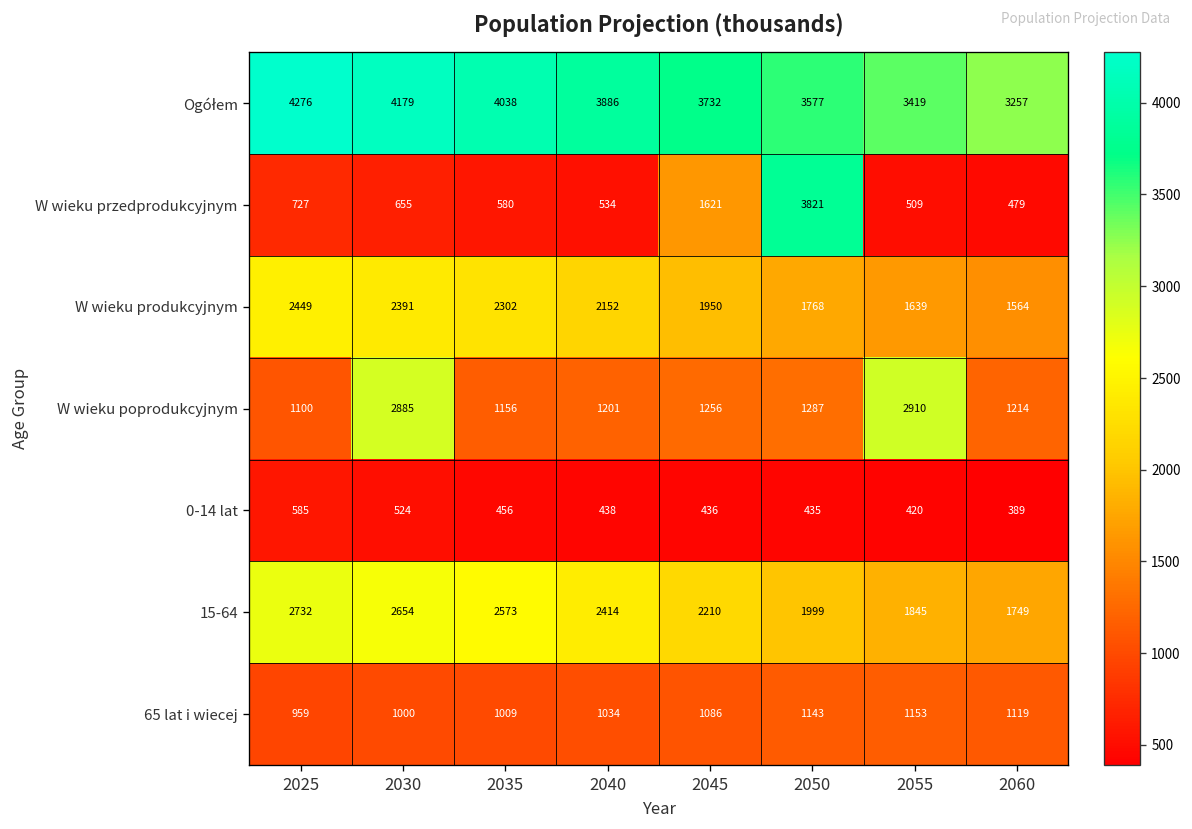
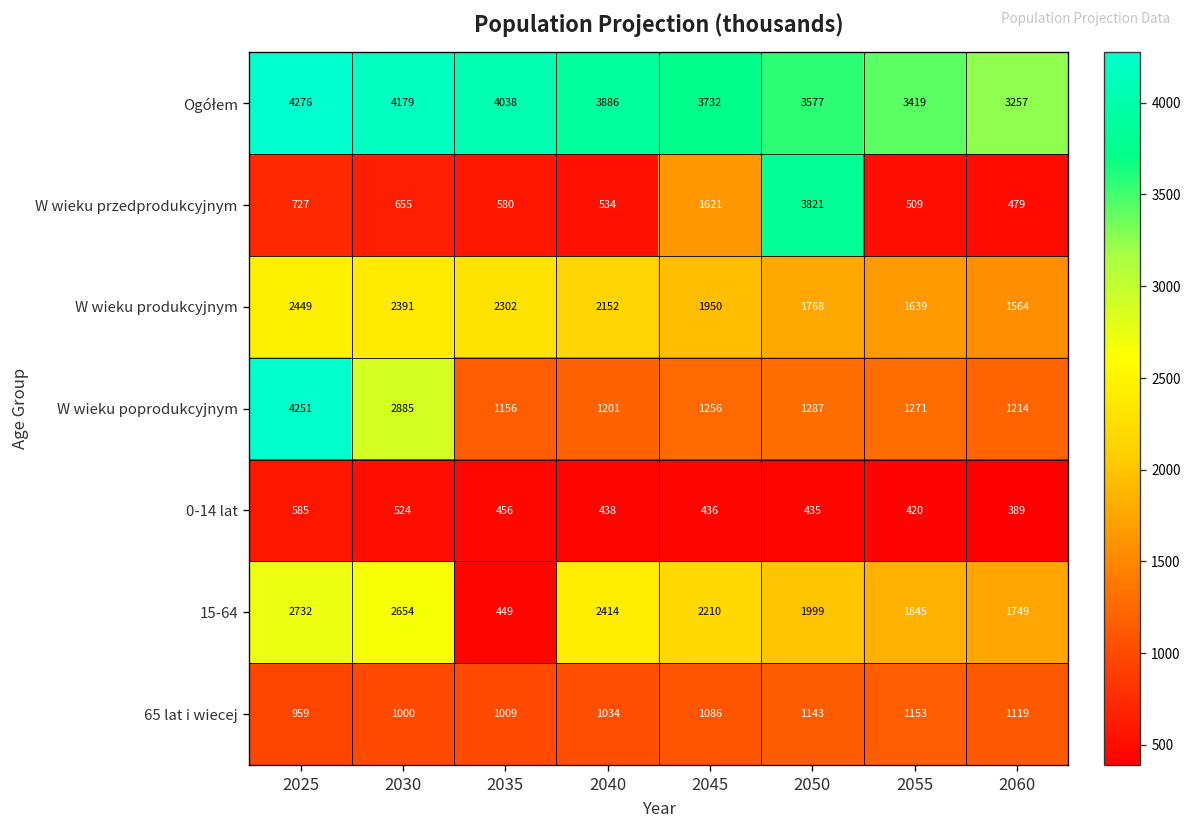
  {
    "Ogółem": {
      "2025": 4276,
      "2030": 4179,
      "2035": 4038,
      "2040": 3886,
      "2045": 3732,
      "2050": 3577,
      "2055": 3419,
      "2060": 3257
    },
    "W wieku przedprodukcyjnym": {
      "2025": 727,
      "2030": 655,
      "2035": 580,
      "2040": 534,
      "2045": 1621,
      "2050": 3821,
      "2055": 509,
      "2060": 479
    },
    "W wieku produkcyjnym": {
      "2025": 2449,
      "2030": 2391,
      "2035": 2302,
      "2040": 2152,
      "2045": 1950,
      "2050": 1768,
      "2055": 1639,
      "2060": 1564
    },
    "W wieku poprodukcyjnym": {
-     "2025": 1100,
+     "2025": 4251,
      "2030": 2885,
      "2035": 1156,
      "2040": 1201,
      "2045": 1256,
      "2050": 1287,
-     "2055": 2910,
+     "2055": 1271,
      "2060": 1214
    },
    "0-14 lat": {
      "2025": 585,
      "2030": 524,
      "2035": 456,
      "2040": 438,
      "2045": 436,
      "2050": 435,
      "2055": 420,
      "2060": 389
    },
    "15-64": {
      "2025": 2732,
      "2030": 2654,
-     "2035": 2573,
+     "2035": 449,
      "2040": 2414,
      "2045": 2210,
      "2050": 1999,
      "2055": 1845,
      "2060": 1749
    },
    "65 lat i wiecej": {
      "2025": 959,
      "2030": 1000,
      "2035": 1009,
      "2040": 1034,
      "2045": 1086,
      "2050": 1143,
      "2055": 1153,
      "2060": 1119
    }
  }
